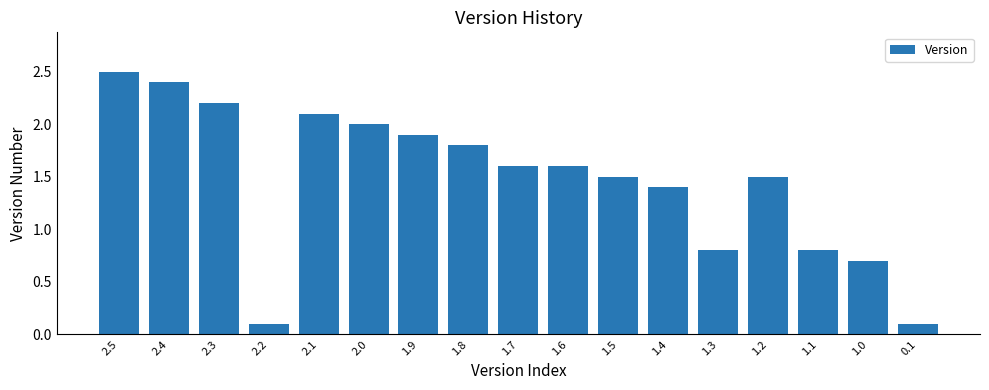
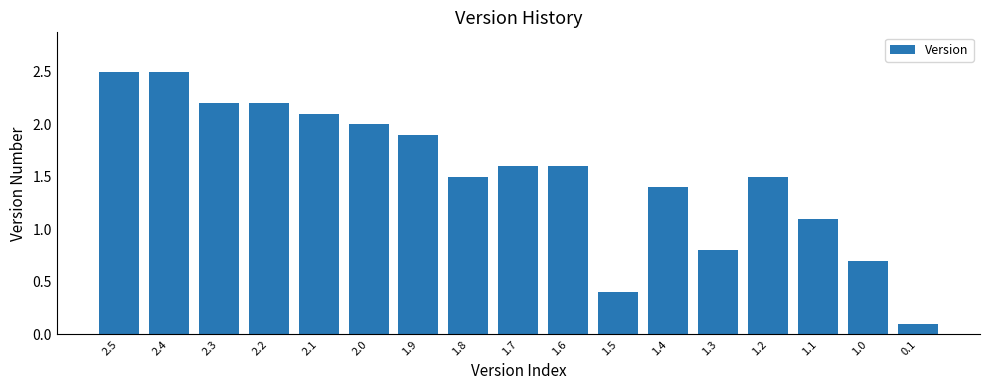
  {
    "2.5": 2.5,
-   "2.4": 2.4,
+   "2.4": 2.5,
    "2.3": 2.2,
-   "2.2": 0.1,
+   "2.2": 2.2,
    "2.1": 2.1,
    "2.0": 2.0,
    "1.9": 1.9,
-   "1.8": 1.8,
+   "1.8": 1.5,
    "1.7": 1.6,
    "1.6": 1.6,
-   "1.5": 1.5,
+   "1.5": 0.4,
    "1.4": 1.4,
    "1.3": 0.8,
    "1.2": 1.5,
-   "1.1": 0.8,
+   "1.1": 1.1,
    "1.0": 0.7,
    "0.1": 0.1
  }
